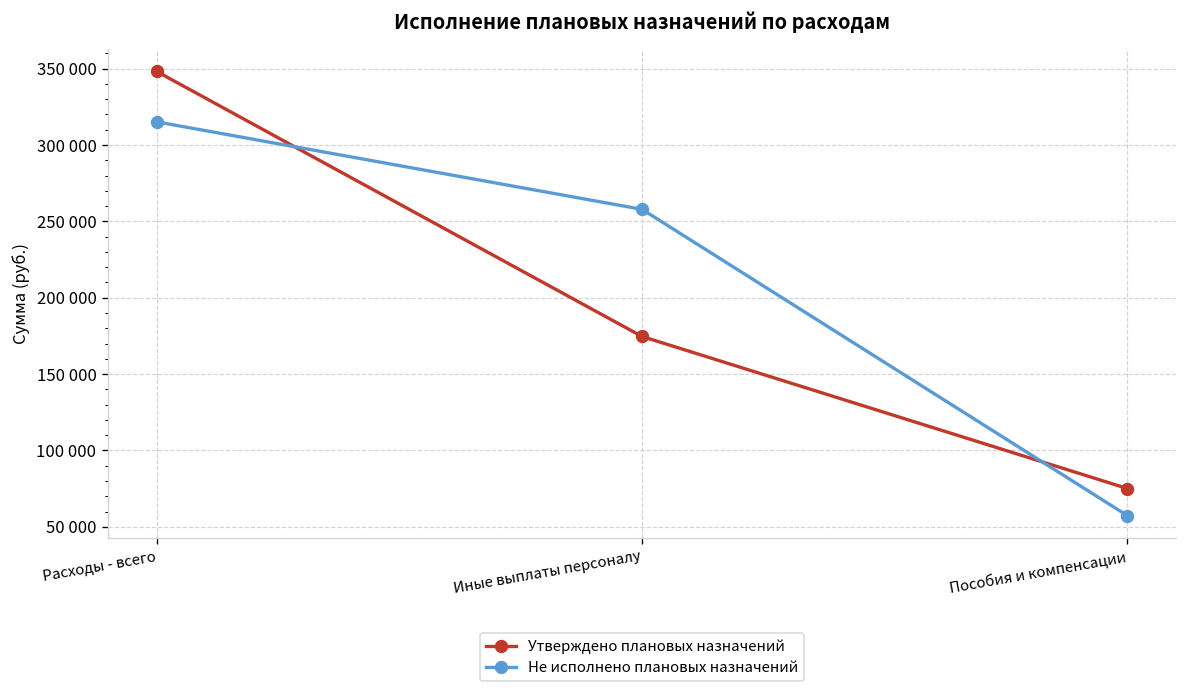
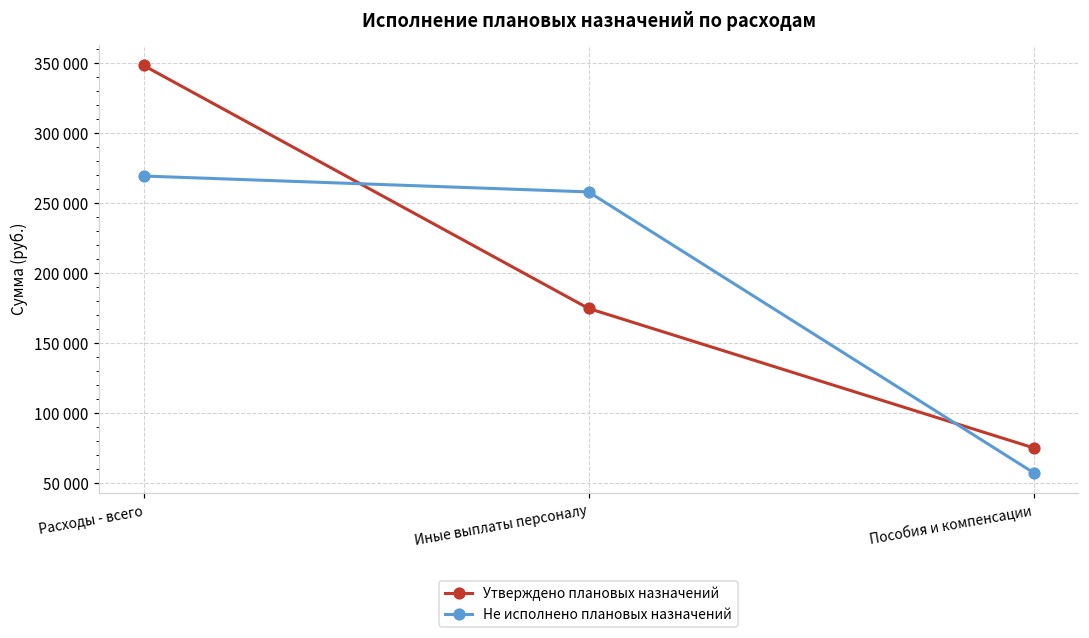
  {
    "Утверждено плановых назначений": {
      "Расходы - всего": 348000,
      "Иные выплаты персоналу": 175000,
      "Пособия и компенсации": 75000
    },
    "Не исполнено плановых назначений": {
-     "Расходы - всего": 315000,
+     "Расходы - всего": 269000,
      "Иные выплаты персоналу": 258000,
      "Пособия и компенсации": 57000
    }
  }
